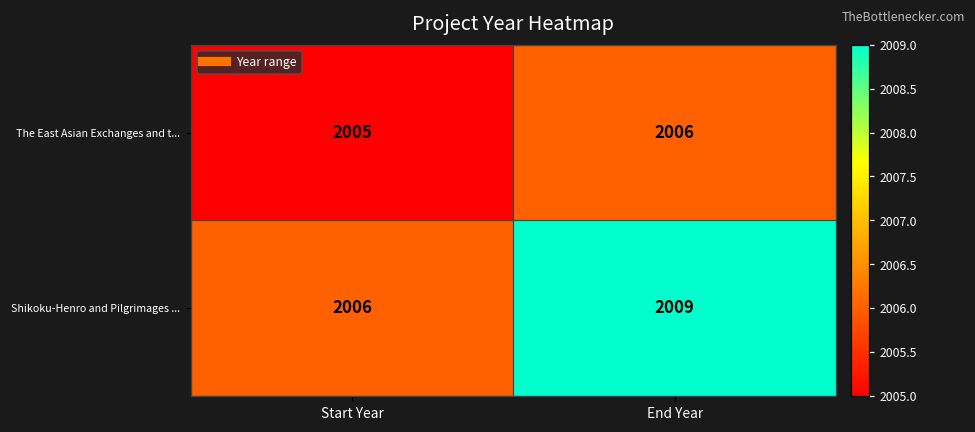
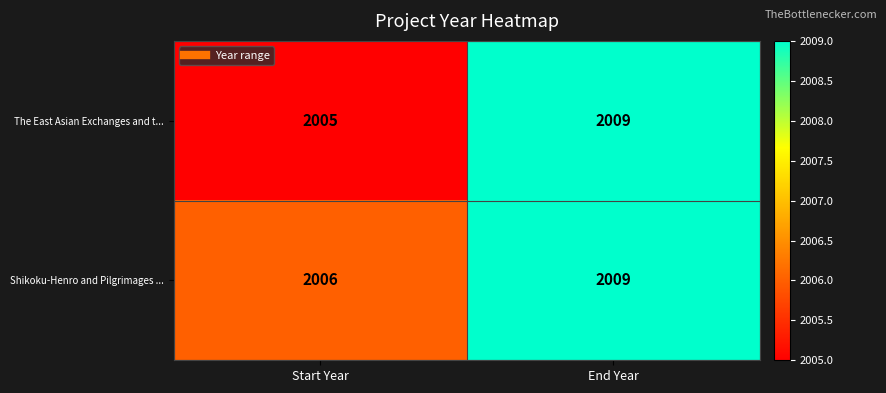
  {
    "The East Asian Exchanges and t...": {
      "Start Year": 2005,
-     "End Year": 2006
+     "End Year": 2009
    },
    "Shikoku-Henro and Pilgrimages ...": {
      "Start Year": 2006,
      "End Year": 2009
    }
  }
